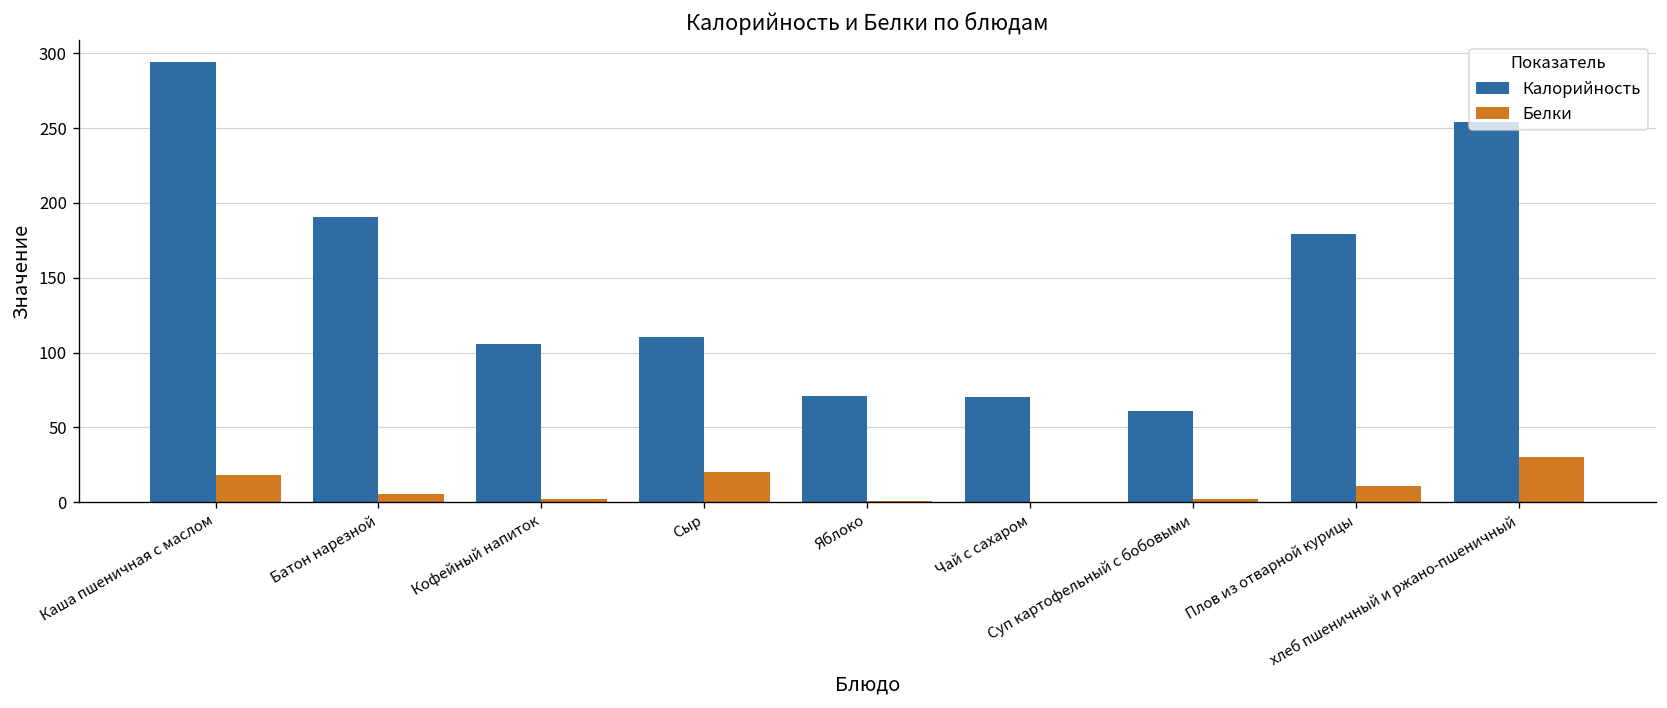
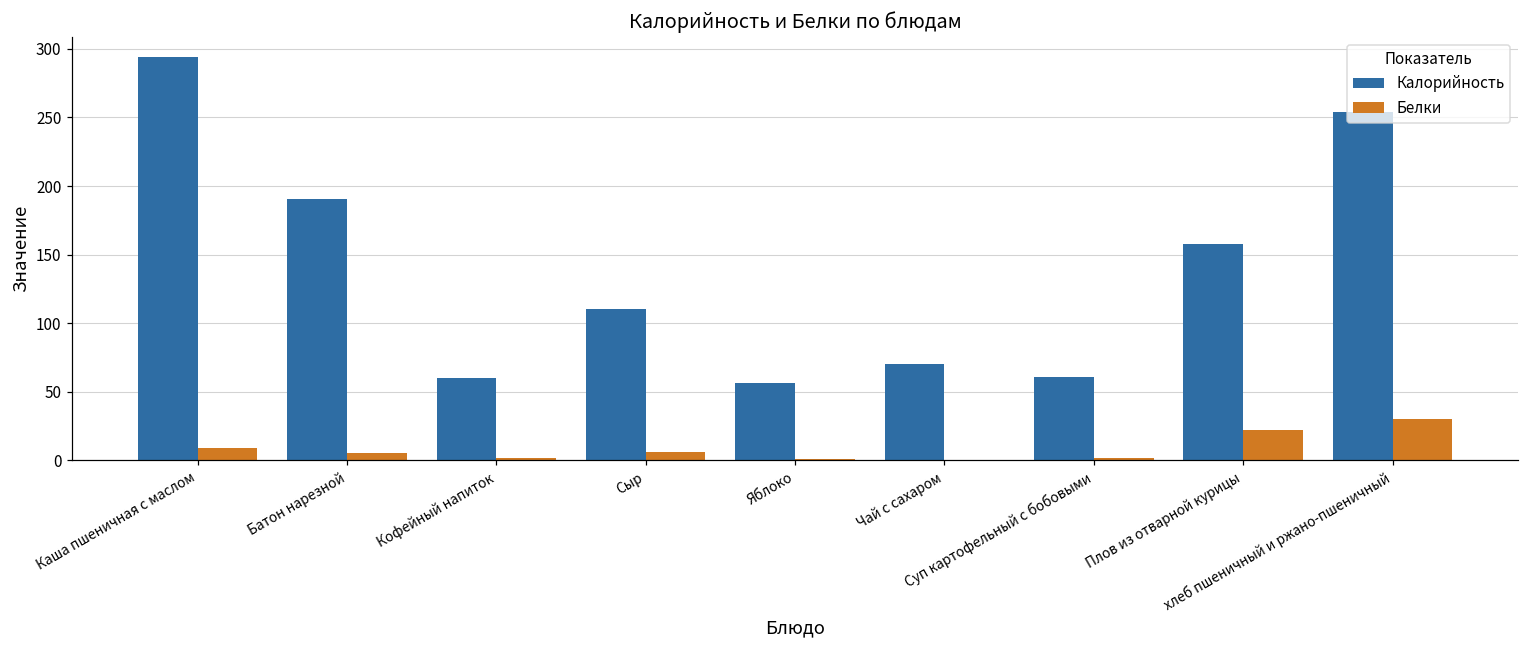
  {
    "Калорийность": {
      "Каша пшеничная с маслом": 294,
      "Батон нарезной": 191,
-     "Кофейный напиток": 106,
+     "Кофейный напиток": 60,
      "Сыр": 110,
-     "Яблоко": 71,
+     "Яблоко": 56,
      "Чай с сахаром": 70,
      "Суп картофельный с бобовыми": 61,
-     "Плов из отварной курицы": 179
+     "Плов из отварной курицы": 158
    },
    "Белки": {
-     "Каша пшеничная с маслом": 18,
+     "Каша пшеничная с маслом": 9,
      "Батон нарезной": 5,
-     "Сыр": 20,
+     "Сыр": 6,
      "Чай с сахаром": 0,
-     "Плов из отварной курицы": 11,
+     "Плов из отварной курицы": 22,
      "хлеб пшеничный и ржано-пшеничный": 30
    }
  }
